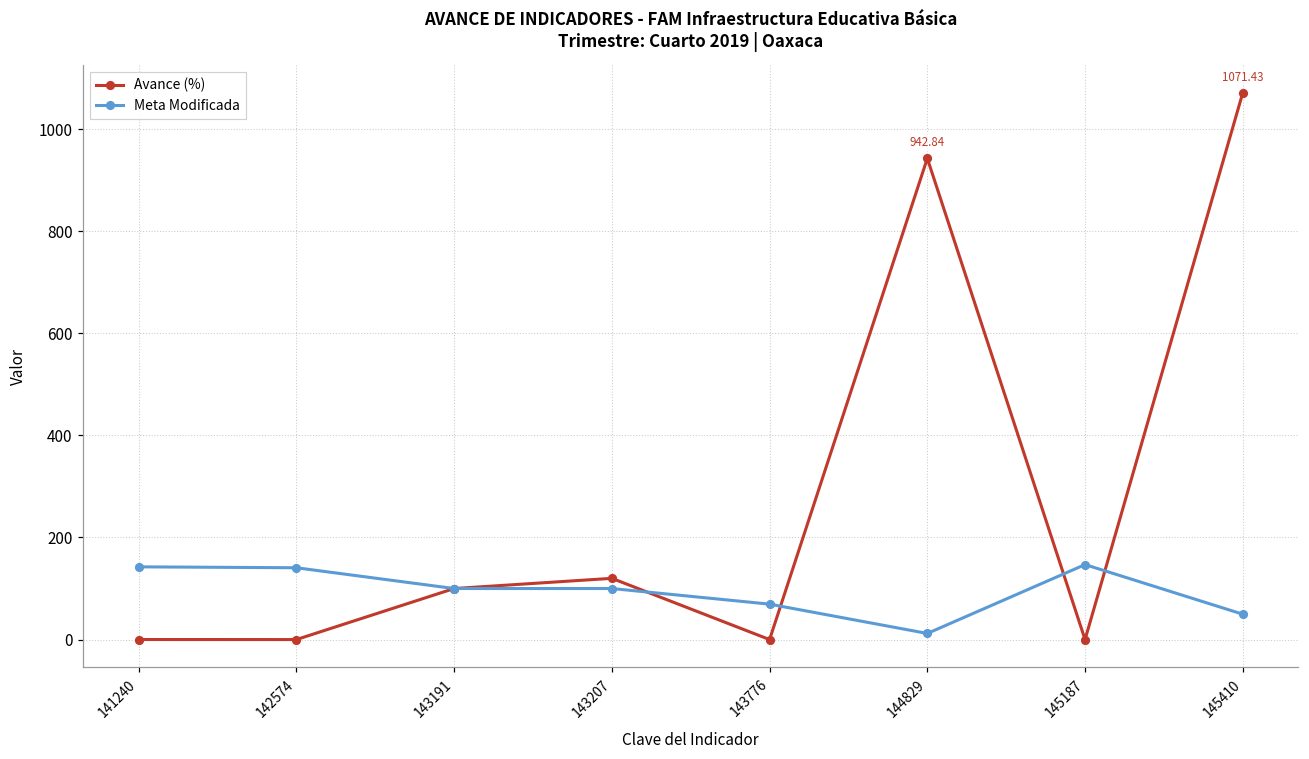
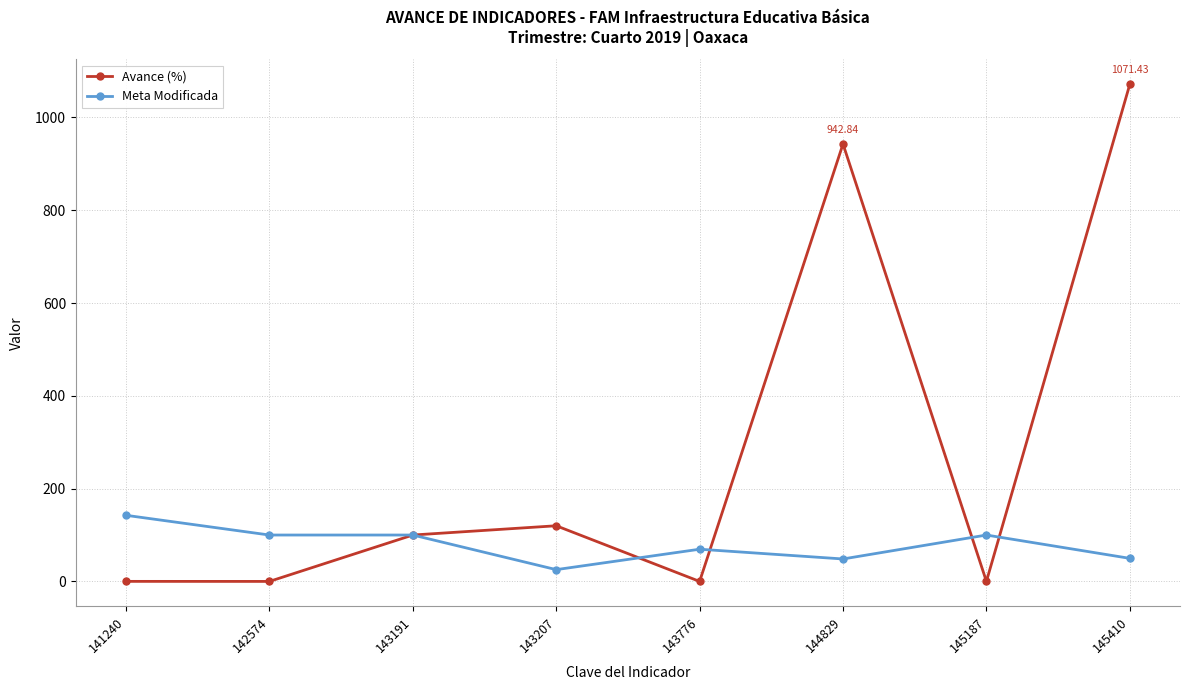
  {
    "Avance (%)": {
      "141240": 0,
      "142574": 0,
      "143207": 120,
      "143776": 0,
      "145187": 0
    },
    "Meta Modificada": {
      "141240": 140,
-     "142574": 140,
-     "143207": 100,
+     "142574": 100,
+     "143207": 30,
      "143776": 70,
-     "144829": 10,
-     "145187": 150,
+     "144829": 50,
+     "145187": 100,
      "145410": 50
    }
  }
